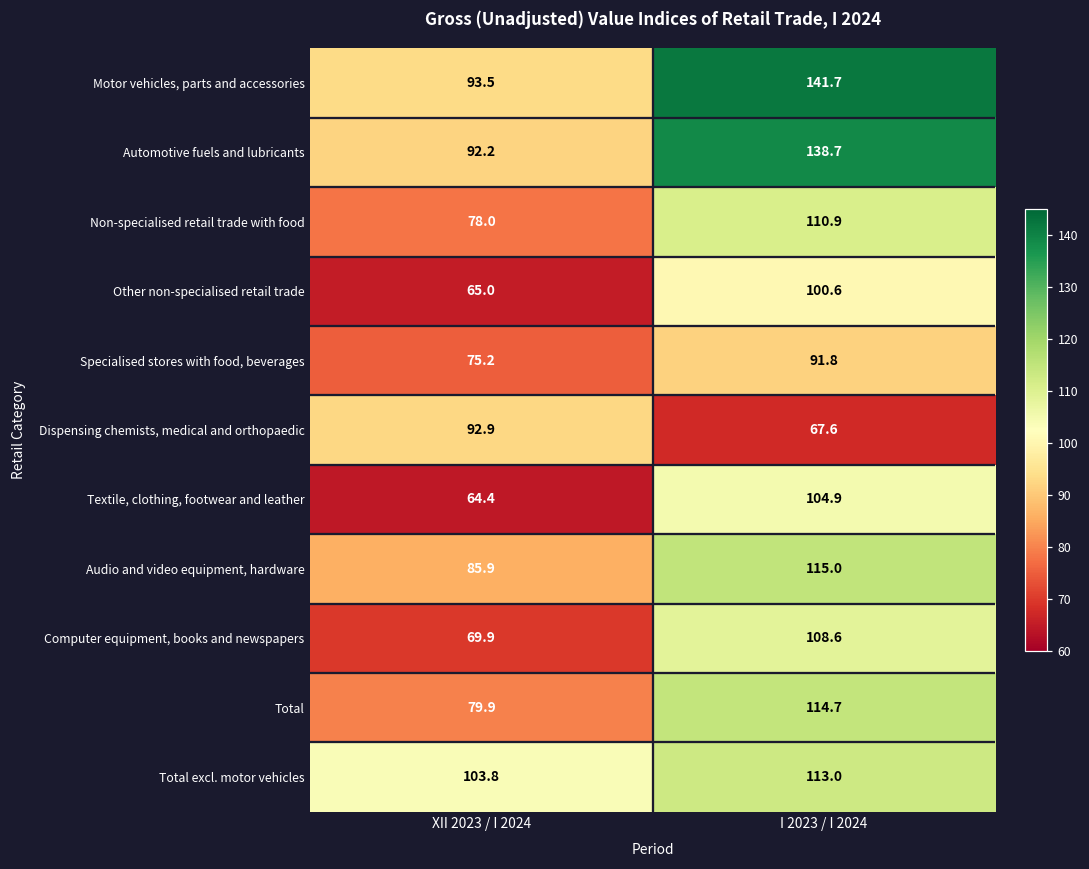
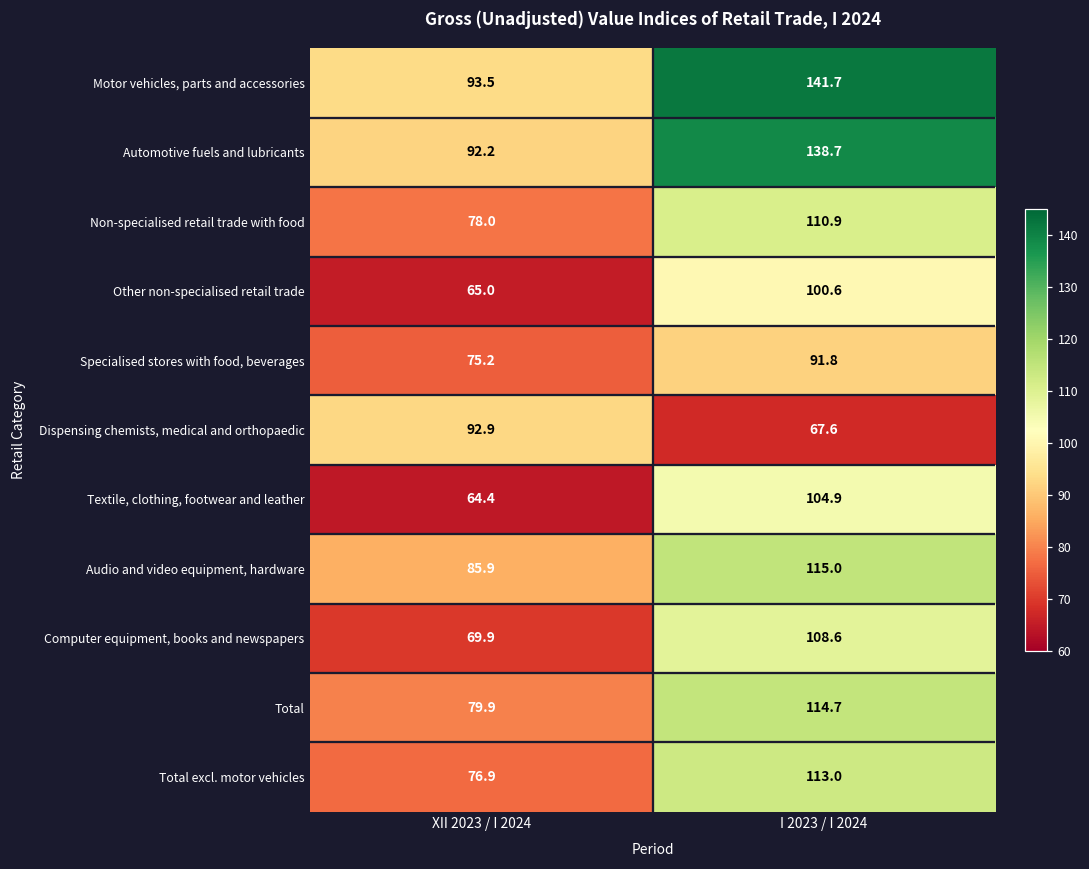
  {
    "Motor vehicles, parts and accessories": {
      "XII 2023 / I 2024": 93.5,
      "I 2023 / I 2024": 141.7
    },
    "Automotive fuels and lubricants": {
      "XII 2023 / I 2024": 92.2,
      "I 2023 / I 2024": 138.7
    },
    "Non-specialised retail trade with food": {
      "XII 2023 / I 2024": 78.0,
      "I 2023 / I 2024": 110.9
    },
    "Other non-specialised retail trade": {
      "XII 2023 / I 2024": 65.0,
      "I 2023 / I 2024": 100.6
    },
    "Specialised stores with food, beverages": {
      "XII 2023 / I 2024": 75.2,
      "I 2023 / I 2024": 91.8
    },
    "Dispensing chemists, medical and orthopaedic": {
      "XII 2023 / I 2024": 92.9,
      "I 2023 / I 2024": 67.6
    },
    "Textile, clothing, footwear and leather": {
      "XII 2023 / I 2024": 64.4,
      "I 2023 / I 2024": 104.9
    },
    "Audio and video equipment, hardware": {
      "XII 2023 / I 2024": 85.9,
      "I 2023 / I 2024": 115.0
    },
    "Computer equipment, books and newspapers": {
      "XII 2023 / I 2024": 69.9,
      "I 2023 / I 2024": 108.6
    },
    "Total": {
      "XII 2023 / I 2024": 79.9,
      "I 2023 / I 2024": 114.7
    },
    "Total excl. motor vehicles": {
-     "XII 2023 / I 2024": 103.8,
+     "XII 2023 / I 2024": 76.9,
      "I 2023 / I 2024": 113.0
    }
  }
